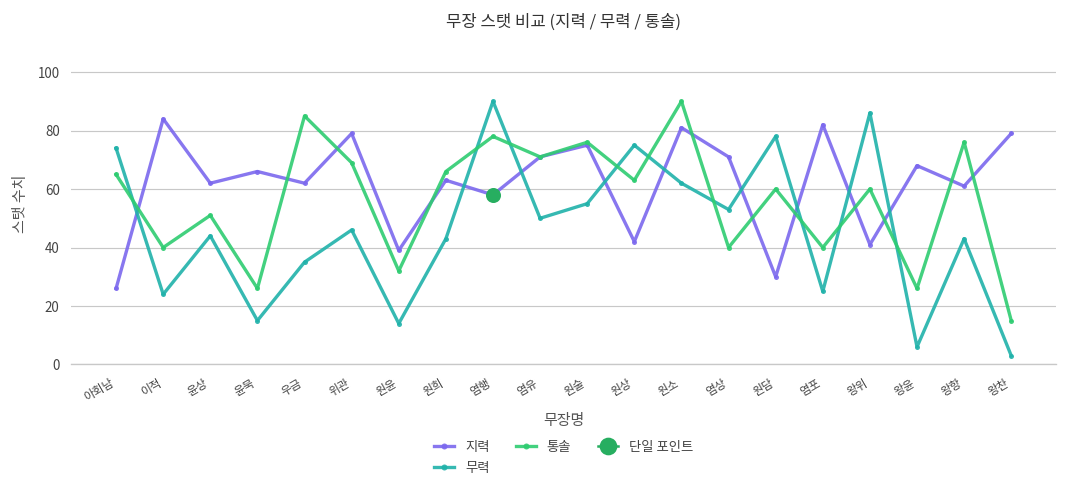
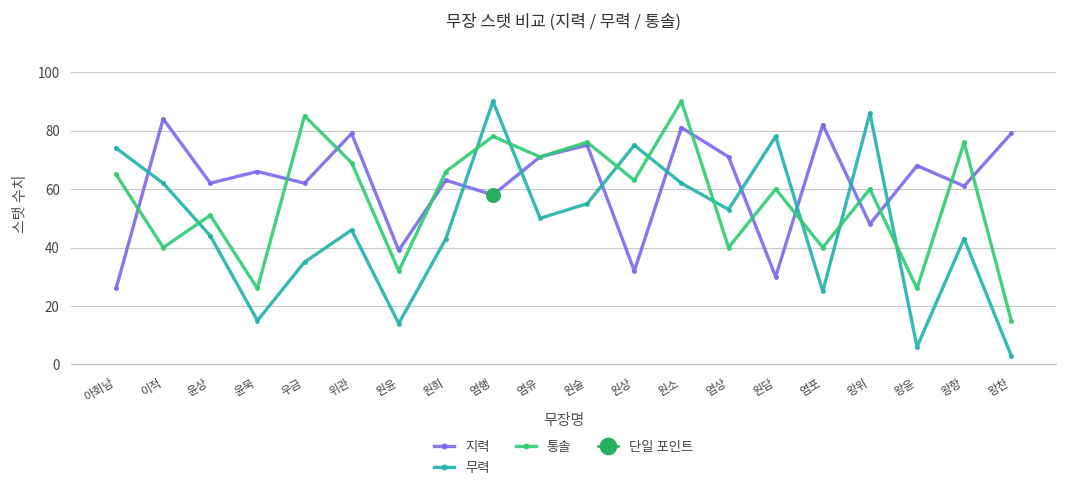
  {
    "지력": {
      "아회남": 26,
      "이적": 84,
      "윤상": 62,
      "윤묵": 66,
      "우금": 62,
      "위관": 79,
      "원윤": 39,
      "원희": 63,
-     "원상": 42,
+     "원상": 32,
      "원소": 81,
      "염상": 71,
      "원담": 30,
      "염포": 82,
-     "왕위": 41,
+     "왕위": 48,
      "왕윤": 68,
      "왕항": 61,
      "왕찬": 79
    },
    "무력": {
      "아회남": 74,
-     "이적": 24,
+     "이적": 62,
      "윤상": 44,
      "윤묵": 15,
      "우금": 35,
      "위관": 46,
      "원윤": 14,
      "원희": 43,
      "염행": 90,
      "염유": 50,
      "원술": 55,
      "원상": 75,
      "원소": 62,
      "염상": 53,
      "원담": 78,
      "염포": 25,
      "왕위": 86,
      "왕윤": 6,
      "왕항": 43,
      "왕찬": 3
    }
  }
